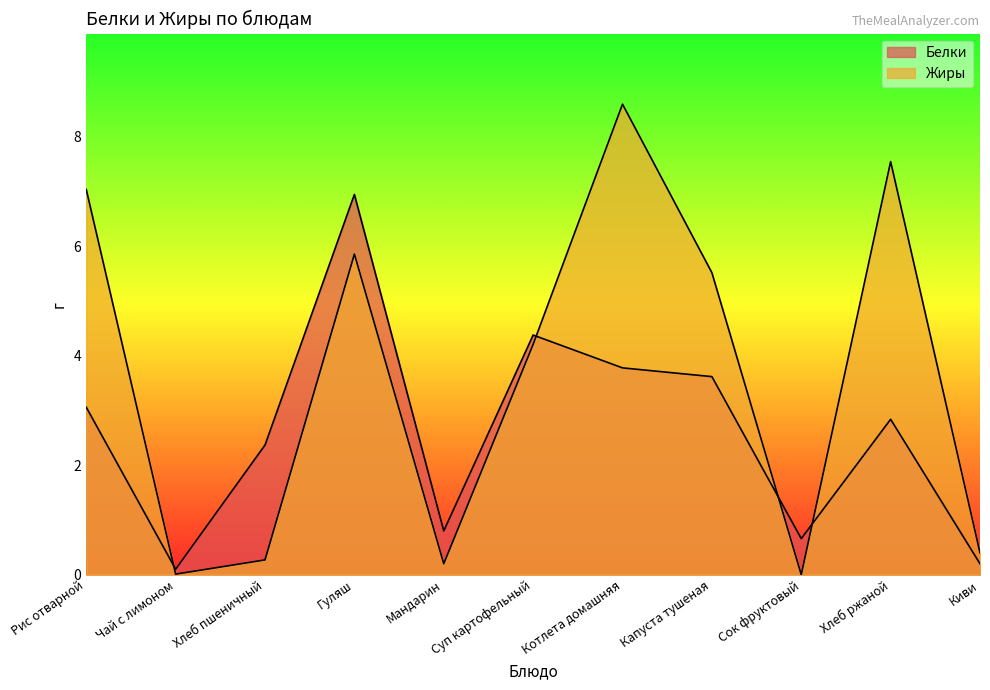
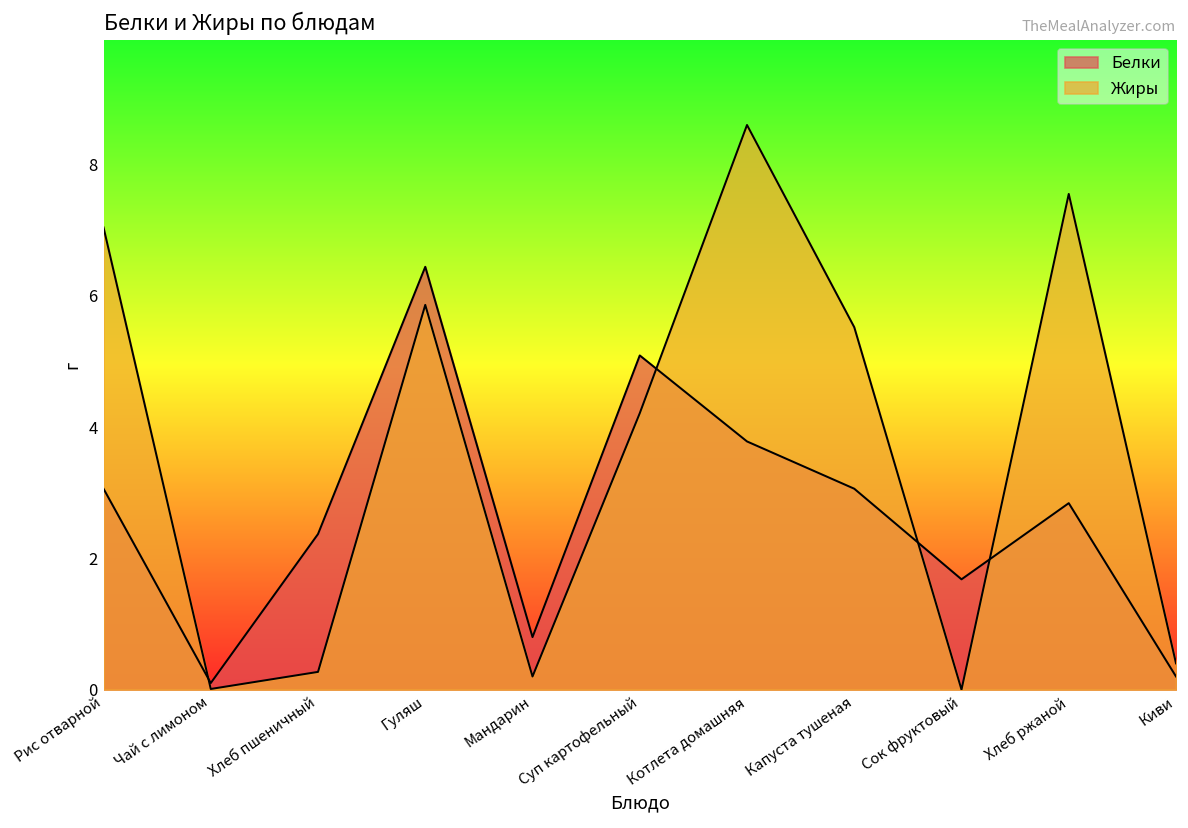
  {
    "Белки": {
      "Рис отварной": 3.1,
      "Чай с лимоном": 0.1,
      "Хлеб пшеничный": 2.4,
-     "Гуляш": 7.0,
+     "Гуляш": 6.4,
      "Мандарин": 0.8,
-     "Суп картофельный": 4.4,
+     "Суп картофельный": 5.1,
      "Котлета домашняя": 3.8,
-     "Капуста тушеная": 3.6,
-     "Сок фруктовый": 0.7,
+     "Капуста тушеная": 3.1,
+     "Сок фруктовый": 1.7,
      "Хлеб ржаной": 2.8,
      "Киви": 0.2
    },
    "Жиры": {
      "Рис отварной": 7.0,
      "Чай с лимоном": 0.0,
      "Хлеб пшеничный": 0.3,
      "Гуляш": 5.9,
      "Мандарин": 0.2,
      "Суп картофельный": 4.2,
      "Котлета домашняя": 8.6,
      "Капуста тушеная": 5.5,
      "Сок фруктовый": 0.0,
      "Хлеб ржаной": 7.6,
      "Киви": 0.4
    }
  }
